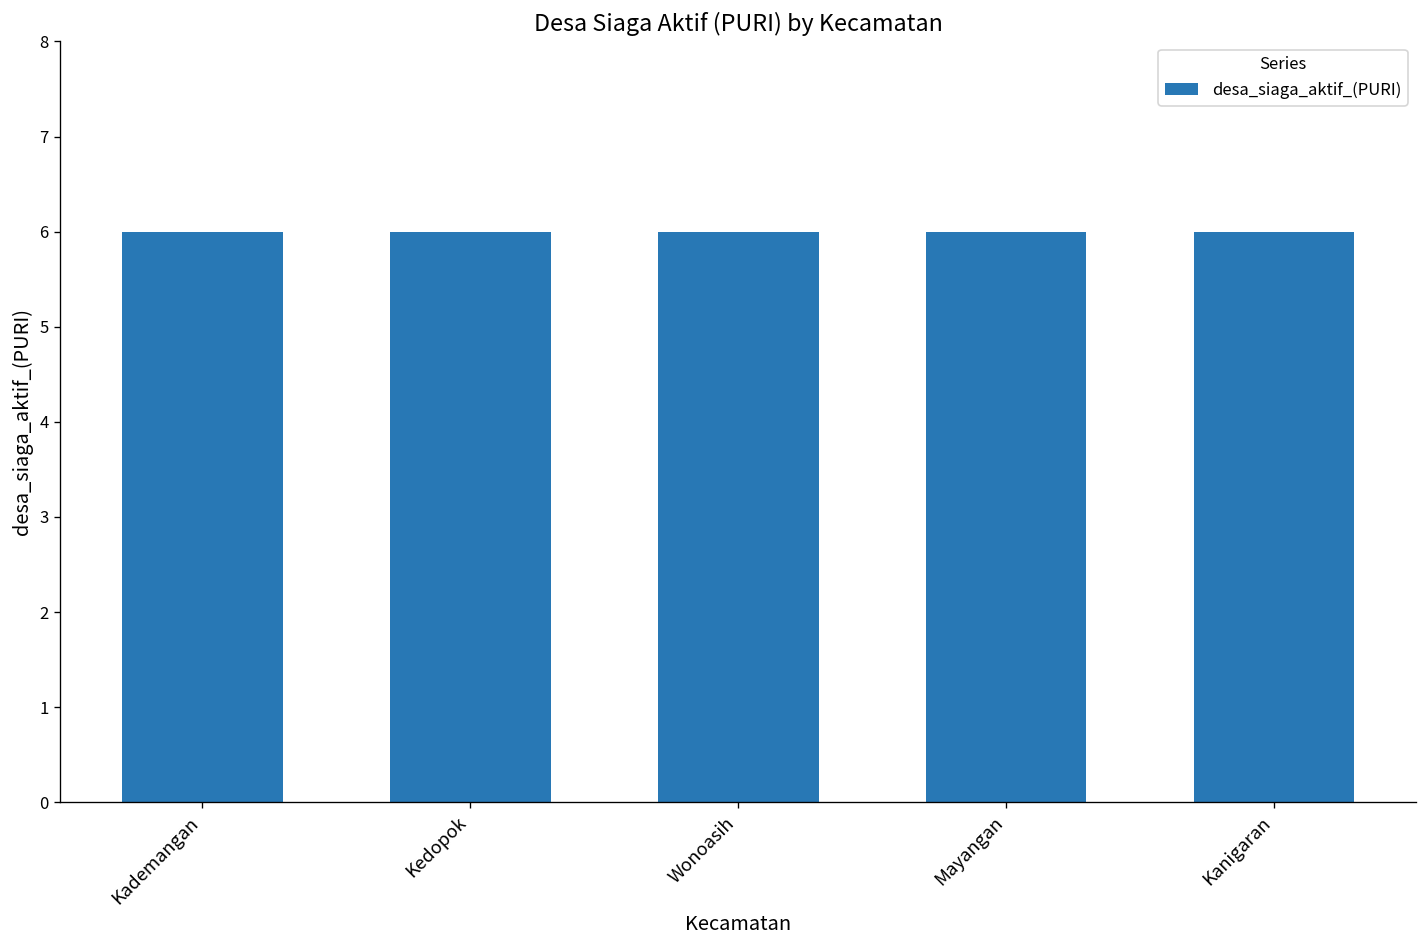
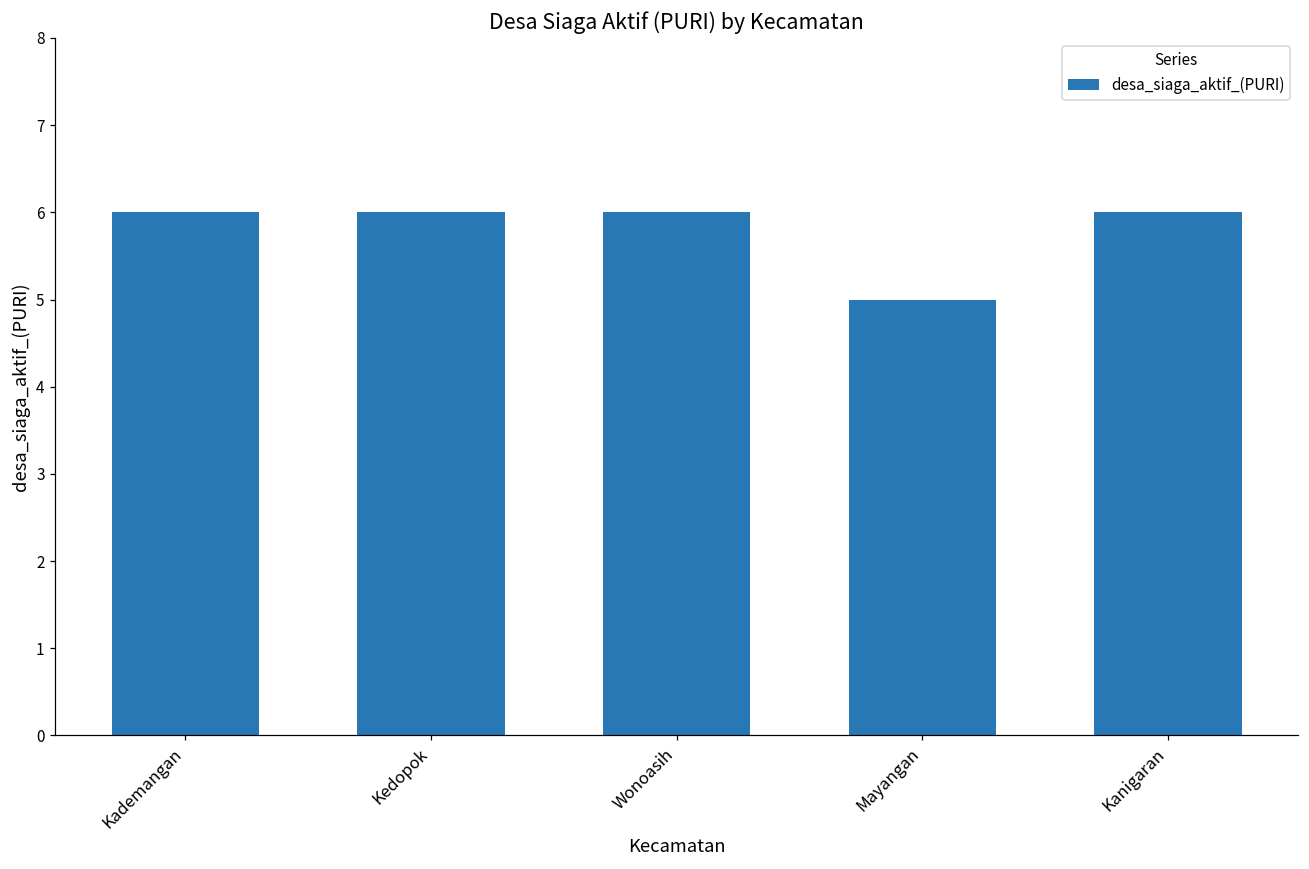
  {
    "Kademangan": 6,
    "Kedopok": 6,
    "Wonoasih": 6,
-   "Mayangan": 6,
+   "Mayangan": 5,
    "Kanigaran": 6
  }
